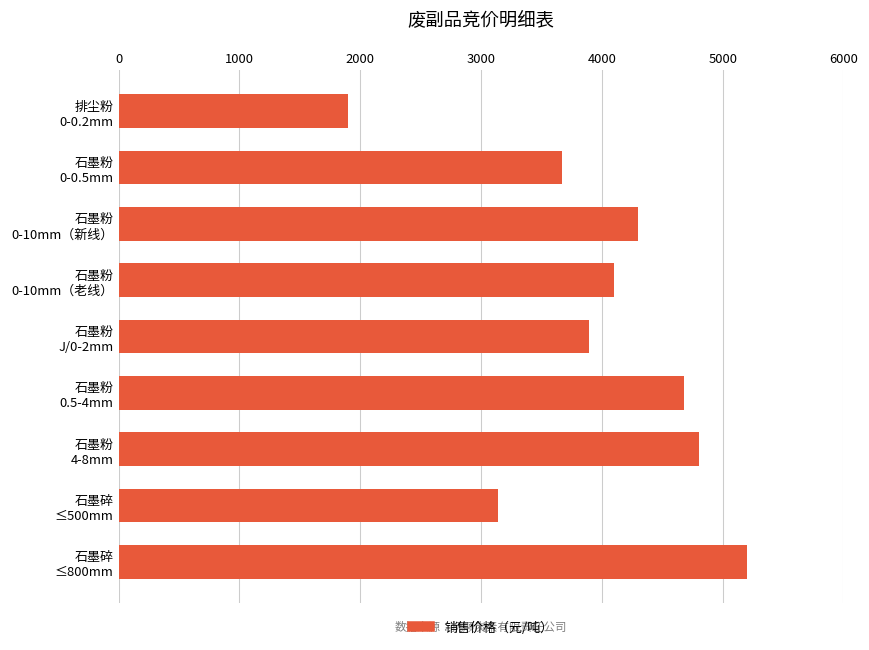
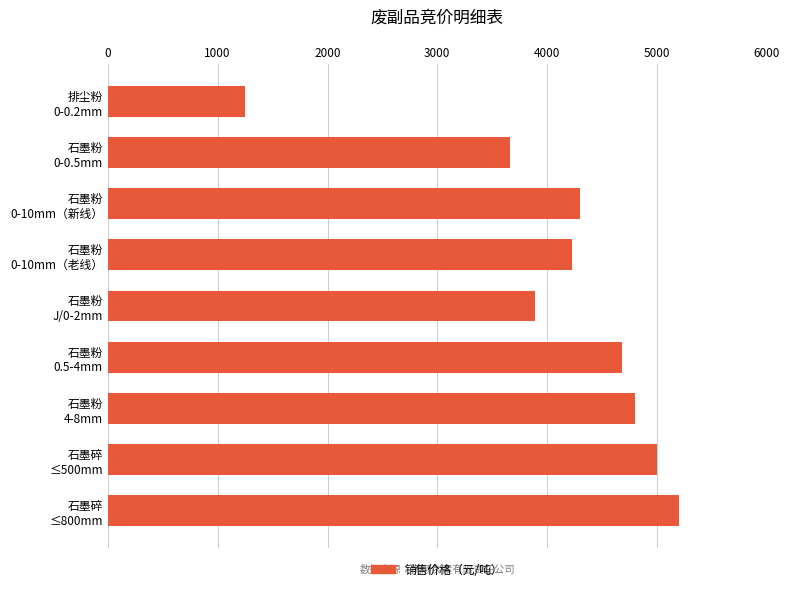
  {
-   "排尘粉 0-0.2mm": 1900,
+   "排尘粉 0-0.2mm": 1250,
    "石墨粉 0-0.5mm": 3670,
    "石墨粉 0-10mm（新线）": 4300,
-   "石墨粉 0-10mm（老线）": 4100,
+   "石墨粉 0-10mm（老线）": 4220,
    "石墨粉 J/0-2mm": 3890,
    "石墨粉 0.5-4mm": 4680,
    "石墨粉 4-8mm": 4800,
-   "石墨碎 ≤500mm": 3140,
+   "石墨碎 ≤500mm": 5000,
    "石墨碎 ≤800mm": 5200
  }
